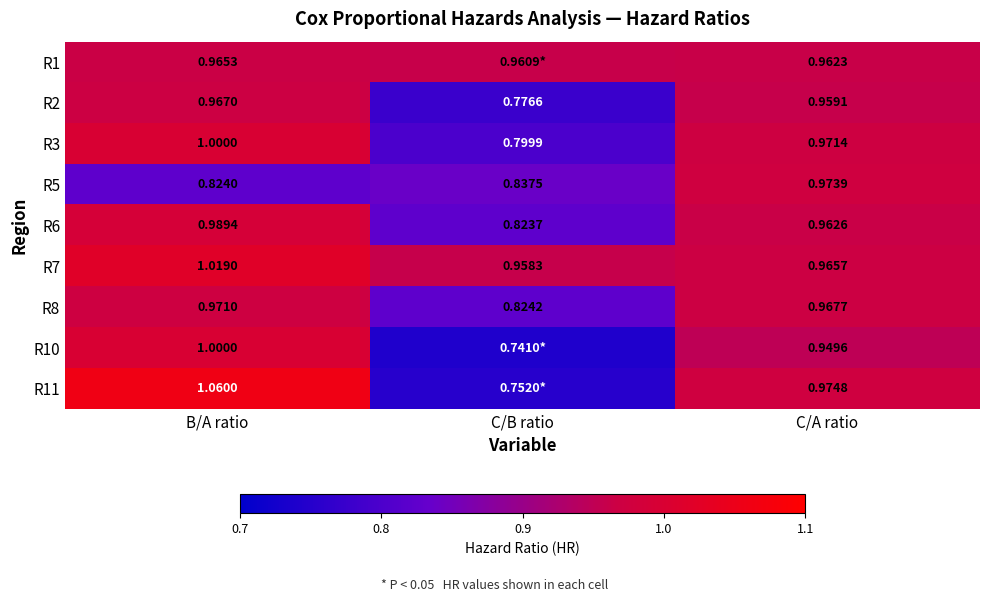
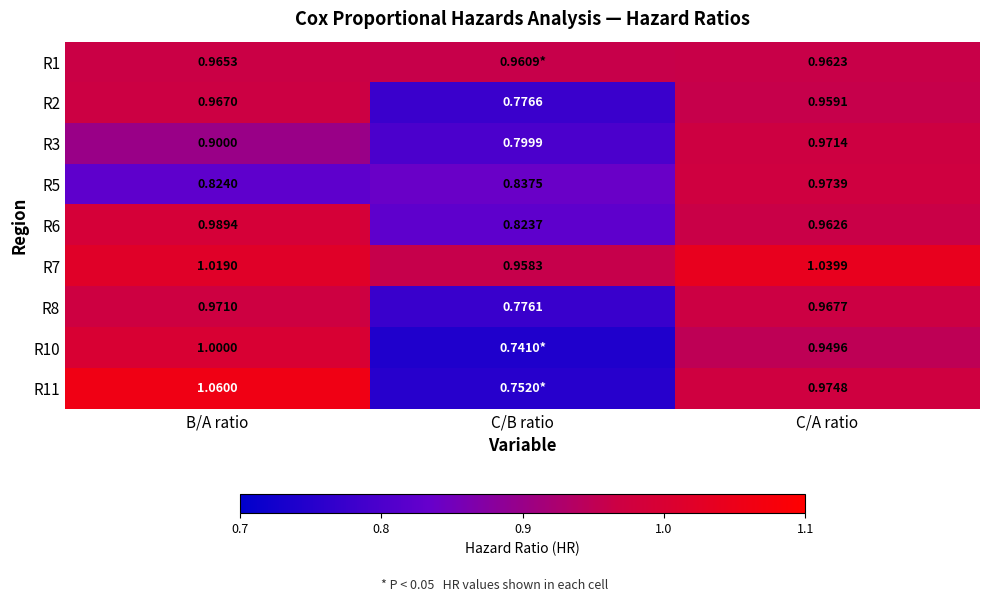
  {
    "R1": {
      "B/A ratio": "0.9653",
      "C/B ratio": "0.9609*",
      "C/A ratio": "0.9623"
    },
    "R2": {
      "B/A ratio": "0.9670",
      "C/B ratio": "0.7766",
      "C/A ratio": "0.9591"
    },
    "R3": {
-     "B/A ratio": "1.0000",
+     "B/A ratio": "0.9000",
      "C/B ratio": "0.7999",
      "C/A ratio": "0.9714"
    },
    "R5": {
      "B/A ratio": "0.8240",
      "C/B ratio": "0.8375",
      "C/A ratio": "0.9739"
    },
    "R6": {
      "B/A ratio": "0.9894",
      "C/B ratio": "0.8237",
      "C/A ratio": "0.9626"
    },
    "R7": {
      "B/A ratio": "1.0190",
      "C/B ratio": "0.9583",
-     "C/A ratio": "0.9657"
+     "C/A ratio": "1.0399"
    },
    "R8": {
      "B/A ratio": "0.9710",
-     "C/B ratio": "0.8242",
+     "C/B ratio": "0.7761",
      "C/A ratio": "0.9677"
    },
    "R10": {
      "B/A ratio": "1.0000",
      "C/B ratio": "0.7410*",
      "C/A ratio": "0.9496"
    },
    "R11": {
      "B/A ratio": "1.0600",
      "C/B ratio": "0.7520*",
      "C/A ratio": "0.9748"
    }
  }
